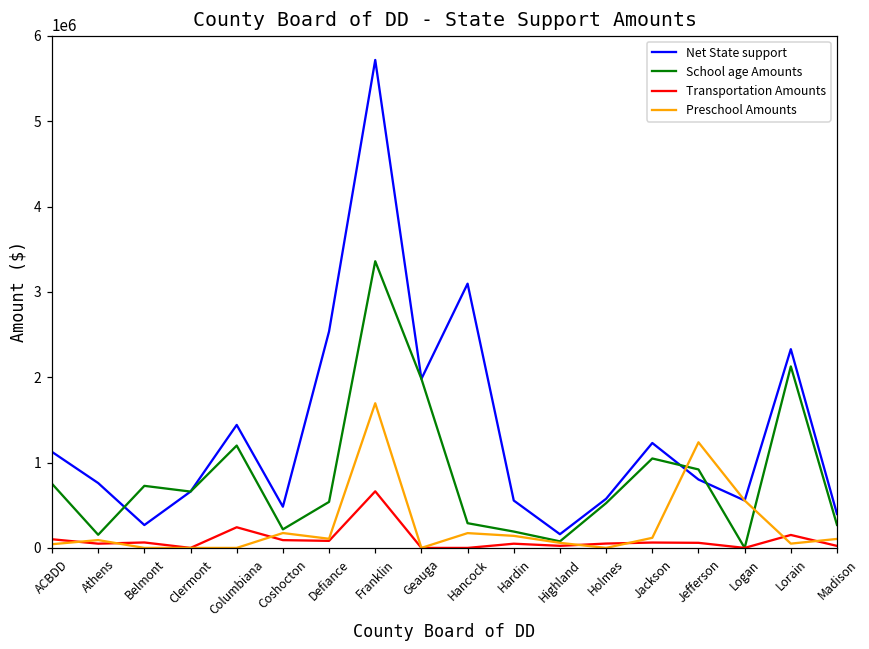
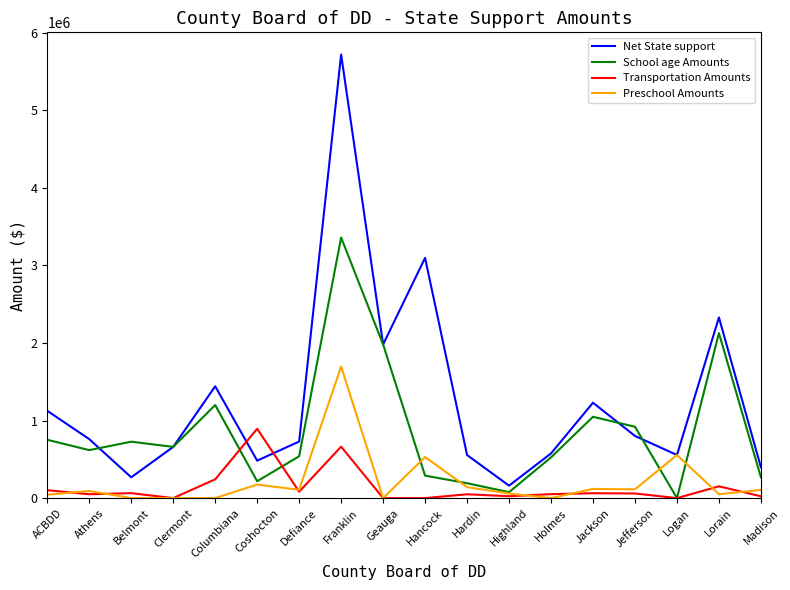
  {
    "Net State support": {
      "ACBDD": 1100000,
      "Athens": 800000,
      "Belmont": 300000,
      "Columbiana": 1400000,
      "Coshocton": 500000,
-     "Defiance": 2500000,
+     "Defiance": 700000,
      "Franklin": 5700000,
      "Hancock": 3100000,
      "Hardin": 600000,
      "Highland": 200000,
      "Holmes": 600000,
      "Jackson": 1200000,
      "Jefferson": 800000,
      "Lorain": 2300000,
      "Madison": 400000
    },
    "School age Amounts": {
      "ACBDD": 800000,
-     "Athens": 200000,
+     "Athens": 600000,
      "Belmont": 700000,
      "Columbiana": 1200000,
      "Coshocton": 200000,
      "Defiance": 500000,
      "Franklin": 3400000,
      "Hancock": 300000,
      "Hardin": 200000,
      "Holmes": 500000,
      "Jackson": 1000000,
      "Jefferson": 900000,
      "Lorain": 2100000,
      "Madison": 300000
    },
    "Transportation Amounts": {
      "ACBDD": 100000,
      "Athens": 0,
      "Belmont": 100000,
      "Columbiana": 200000,
-     "Coshocton": 100000,
+     "Coshocton": 900000,
      "Franklin": 700000,
      "Hancock": 0,
      "Hardin": 0,
      "Highland": 0,
      "Holmes": 100000,
      "Jackson": 100000,
      "Jefferson": 100000,
      "Lorain": 200000,
      "Madison": 0
    },
    "Preschool Amounts": {
      "ACBDD": 0,
      "Athens": 100000,
      "Belmont": 0,
      "Columbiana": 0,
      "Coshocton": 200000,
      "Franklin": 1700000,
-     "Hancock": 200000,
+     "Hancock": 500000,
      "Hardin": 100000,
      "Holmes": 0,
      "Jackson": 100000,
-     "Jefferson": 1200000,
+     "Jefferson": 100000,
      "Lorain": 100000,
      "Madison": 100000
    }
  }
